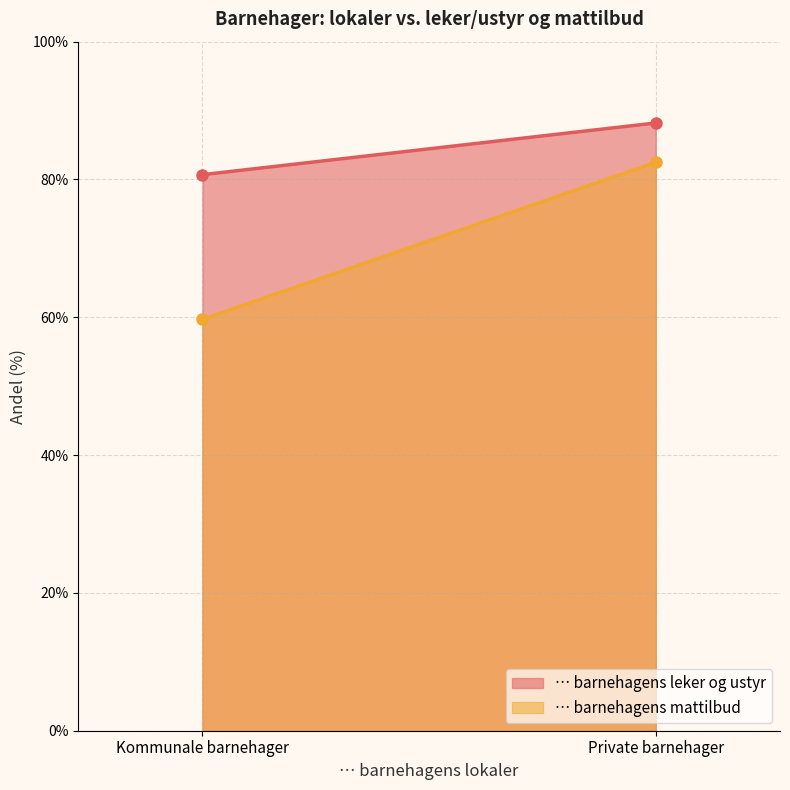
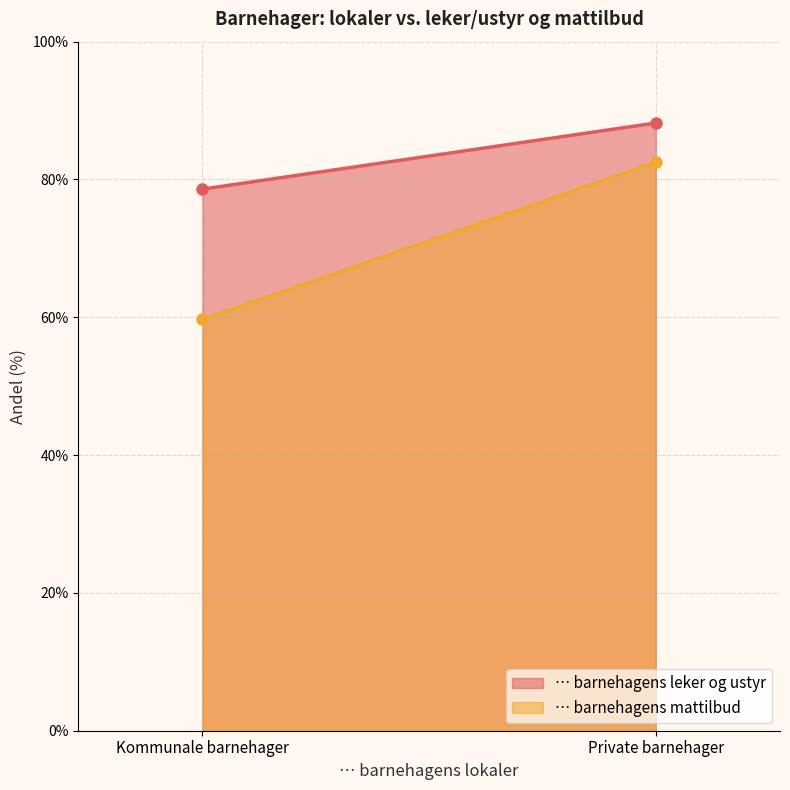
  {
    "… barnehagens leker og ustyr": {
-     "Kommunale barnehager": "81%",
+     "Kommunale barnehager": "79%",
      "Private barnehager": "88%"
    },
    "… barnehagens mattilbud": {
      "Kommunale barnehager": "60%",
      "Private barnehager": "83%"
    }
  }
